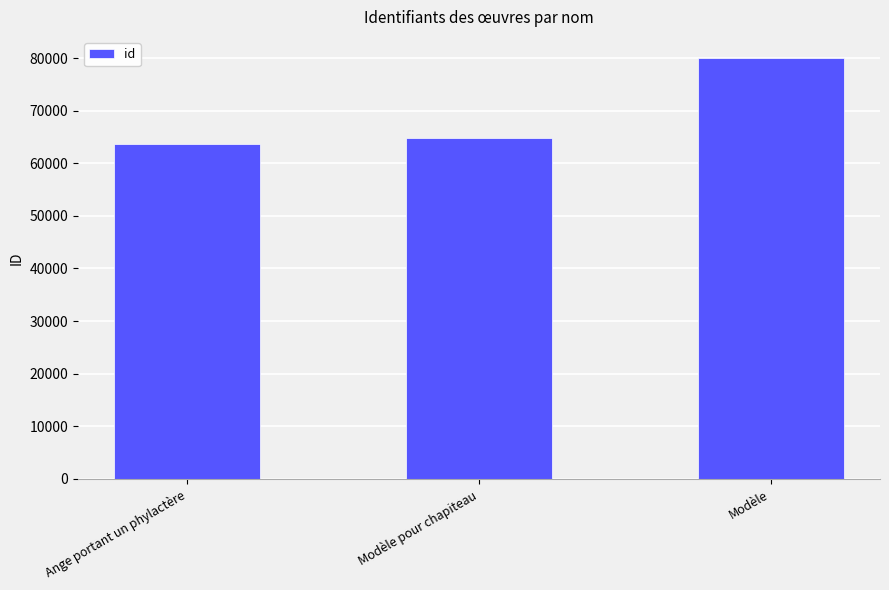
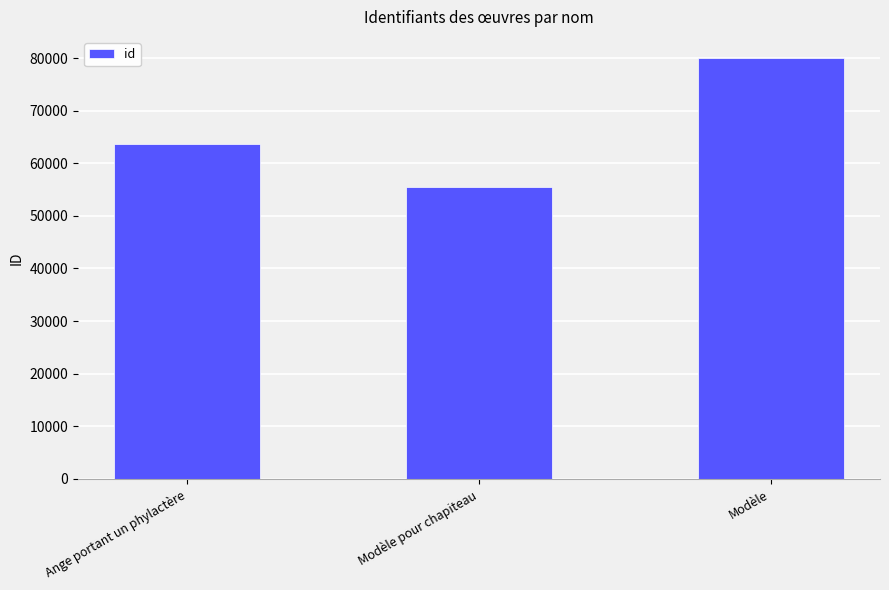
  {
    "Ange portant un phylactère": 64000,
-   "Modèle pour chapiteau": 65000,
+   "Modèle pour chapiteau": 56000,
    "Modèle": 80000
  }
